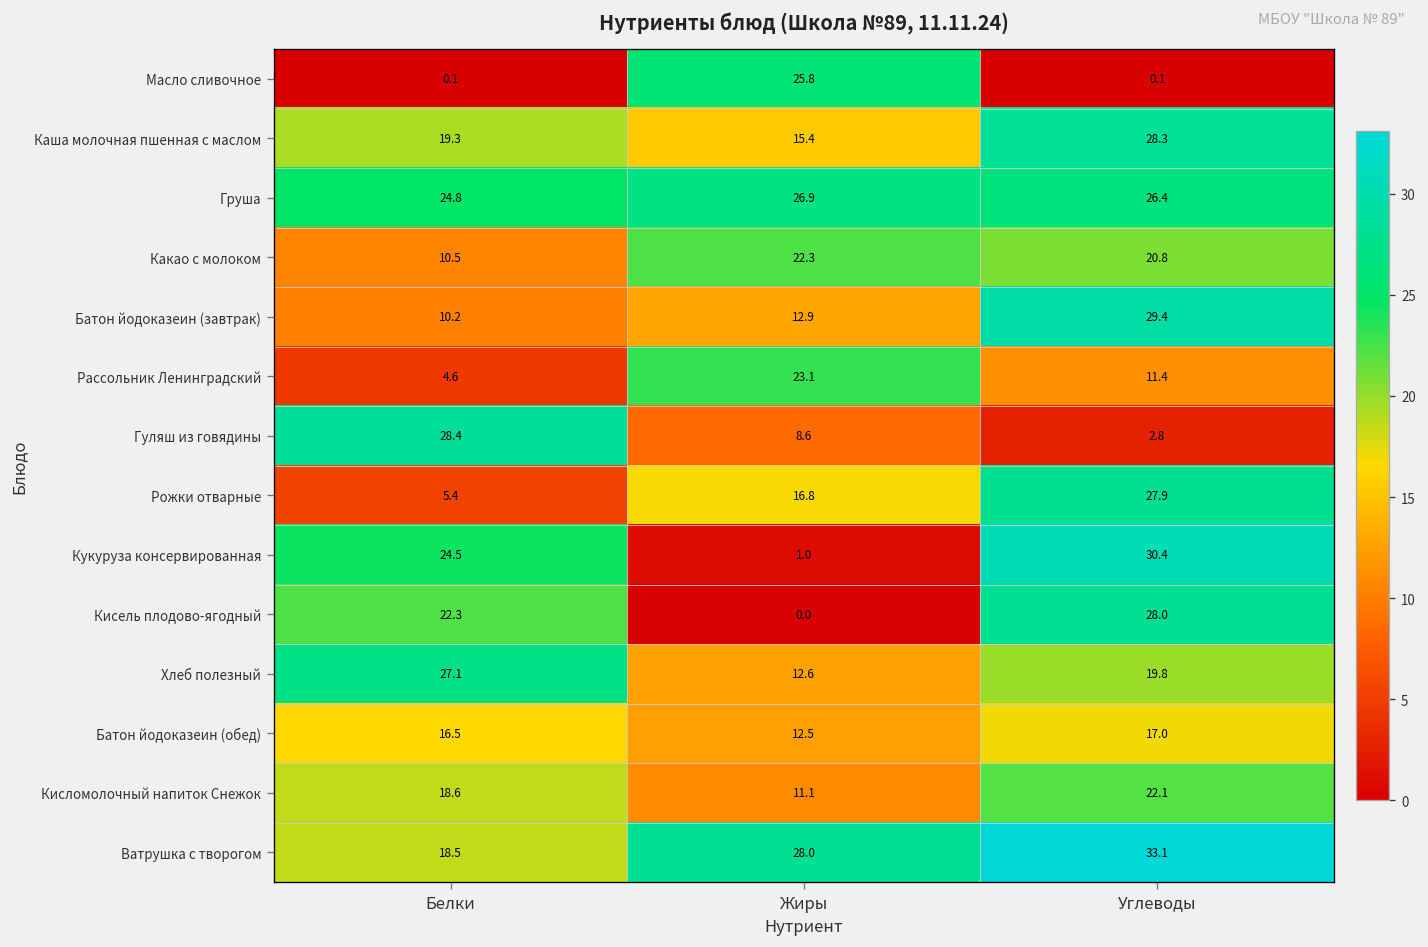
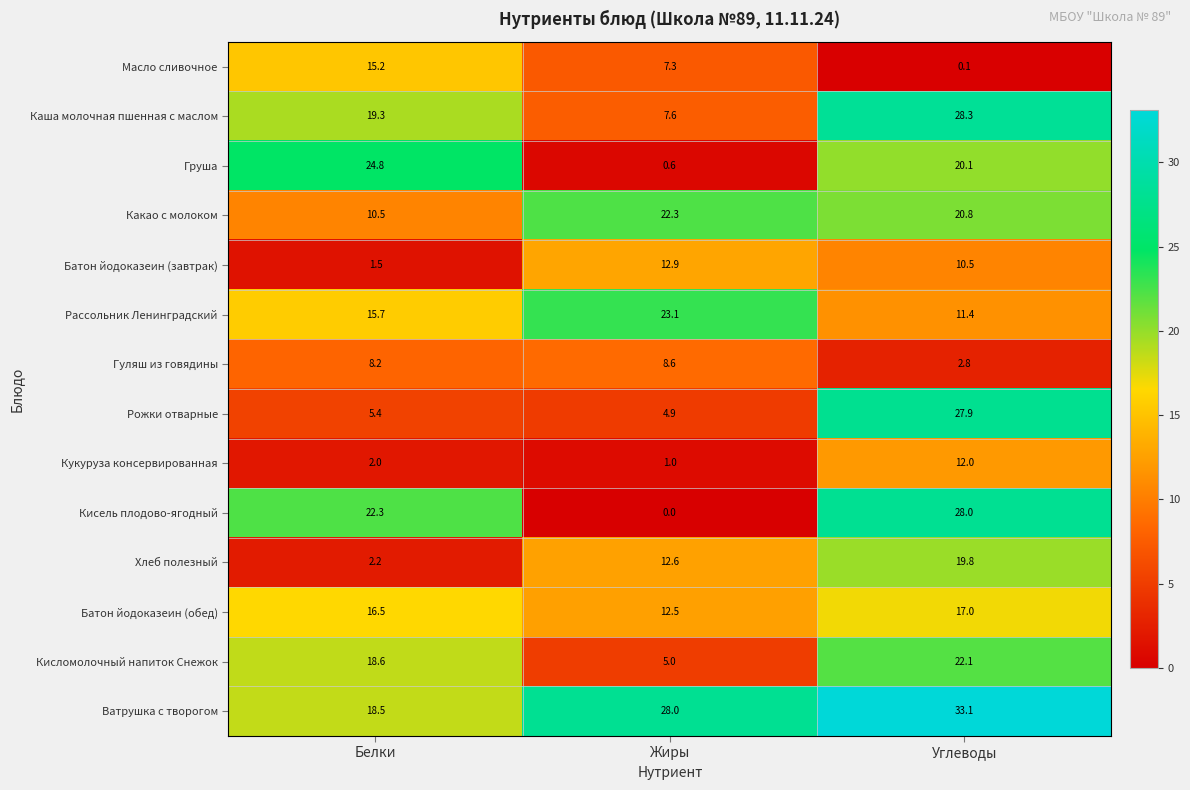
  {
    "Масло сливочное": {
-     "Белки": 0.1,
-     "Жиры": 25.8,
+     "Белки": 15.2,
+     "Жиры": 7.3,
      "Углеводы": 0.1
    },
    "Каша молочная пшенная с маслом": {
      "Белки": 19.3,
-     "Жиры": 15.4,
+     "Жиры": 7.6,
      "Углеводы": 28.3
    },
    "Груша": {
      "Белки": 24.8,
-     "Жиры": 26.9,
-     "Углеводы": 26.4
+     "Жиры": 0.6,
+     "Углеводы": 20.1
    },
    "Какао с молоком": {
      "Белки": 10.5,
      "Жиры": 22.3,
      "Углеводы": 20.8
    },
    "Батон йодоказеин (завтрак)": {
-     "Белки": 10.2,
+     "Белки": 1.5,
      "Жиры": 12.9,
-     "Углеводы": 29.4
+     "Углеводы": 10.5
    },
    "Рассольник Ленинградский": {
-     "Белки": 4.6,
+     "Белки": 15.7,
      "Жиры": 23.1,
      "Углеводы": 11.4
    },
    "Гуляш из говядины": {
-     "Белки": 28.4,
+     "Белки": 8.2,
      "Жиры": 8.6,
      "Углеводы": 2.8
    },
    "Рожки отварные": {
      "Белки": 5.4,
-     "Жиры": 16.8,
+     "Жиры": 4.9,
      "Углеводы": 27.9
    },
    "Кукуруза консервированная": {
-     "Белки": 24.5,
+     "Белки": 2.0,
      "Жиры": 1.0,
-     "Углеводы": 30.4
+     "Углеводы": 12.0
    },
    "Кисель плодово-ягодный": {
      "Белки": 22.3,
      "Жиры": 0.0,
      "Углеводы": 28.0
    },
    "Хлеб полезный": {
-     "Белки": 27.1,
+     "Белки": 2.2,
      "Жиры": 12.6,
      "Углеводы": 19.8
    },
    "Батон йодоказеин (обед)": {
      "Белки": 16.5,
      "Жиры": 12.5,
      "Углеводы": 17.0
    },
    "Кисломолочный напиток Снежок": {
      "Белки": 18.6,
-     "Жиры": 11.1,
+     "Жиры": 5.0,
      "Углеводы": 22.1
    },
    "Ватрушка с творогом": {
      "Белки": 18.5,
      "Жиры": 28.0,
      "Углеводы": 33.1
    }
  }
